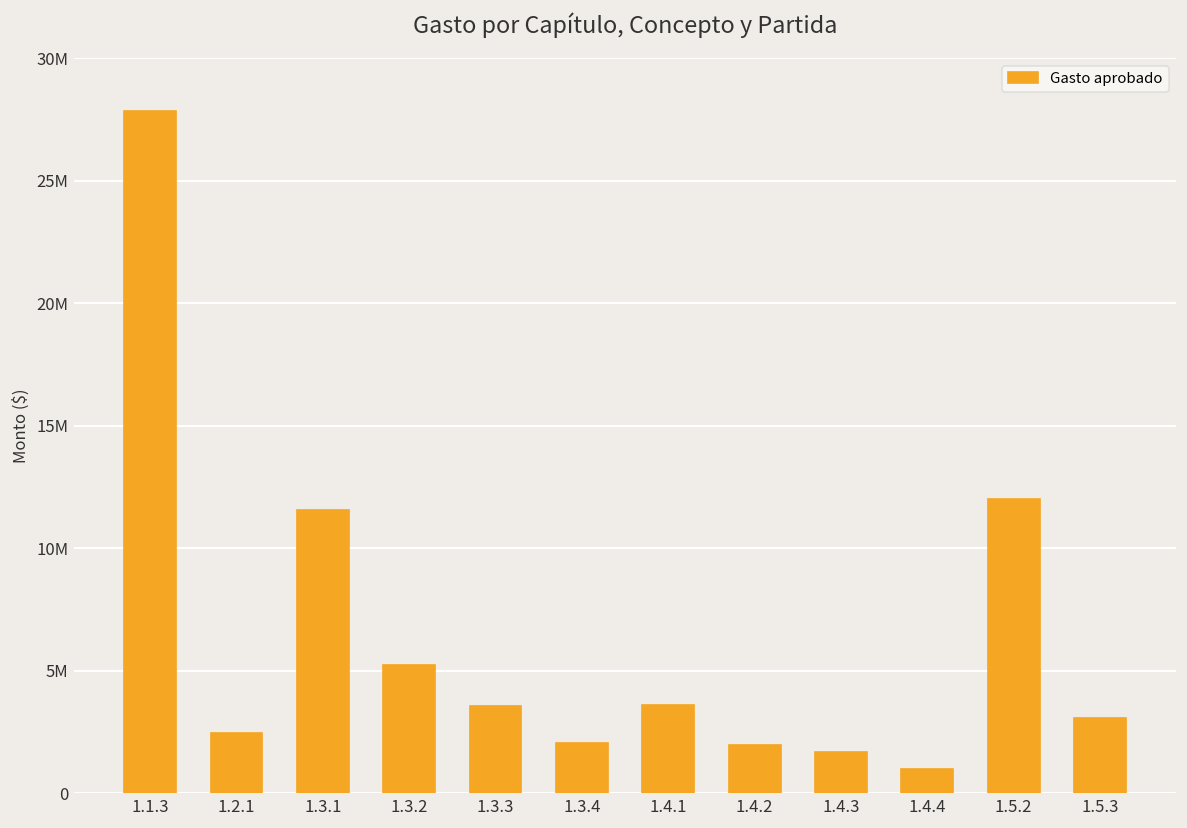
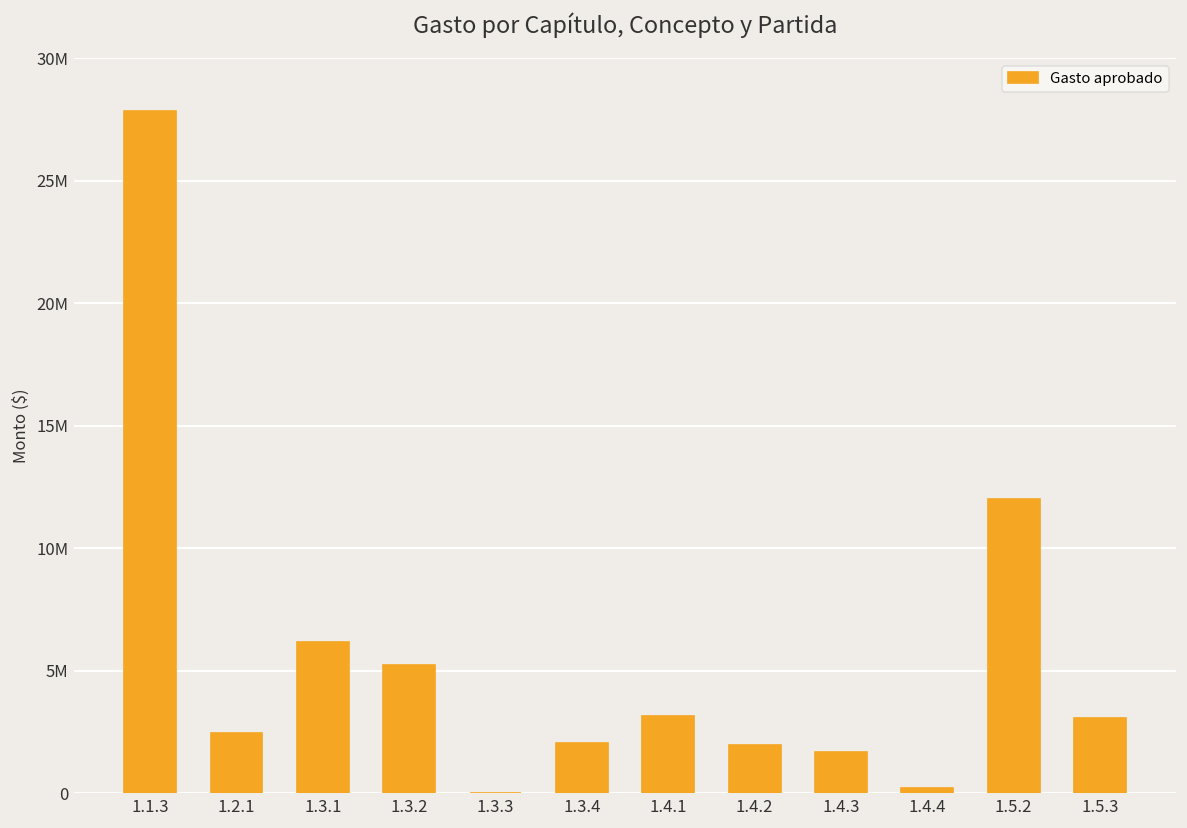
  {
    "1.1.3": 27800000,
    "1.2.1": 2500000,
-   "1.3.1": 11600000,
+   "1.3.1": 6200000,
    "1.3.2": 5200000,
-   "1.3.3": 3600000,
+   "1.3.3": 0,
    "1.3.4": 2100000,
-   "1.4.1": 3600000,
+   "1.4.1": 3200000,
    "1.4.2": 2000000,
    "1.4.3": 1700000,
-   "1.4.4": 1000000,
+   "1.4.4": 200000,
    "1.5.2": 12000000,
    "1.5.3": 3100000
  }
